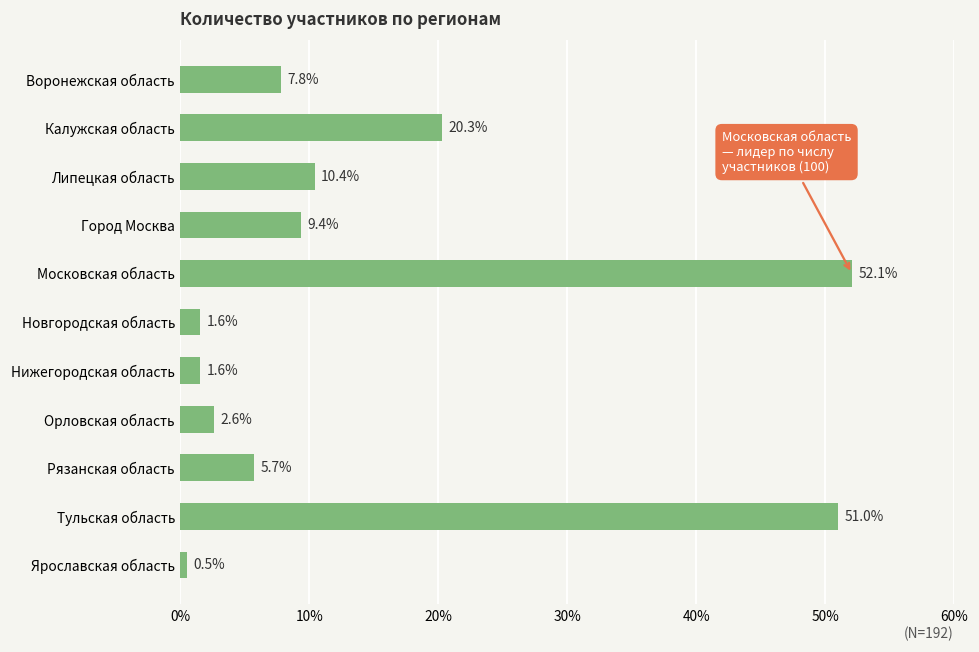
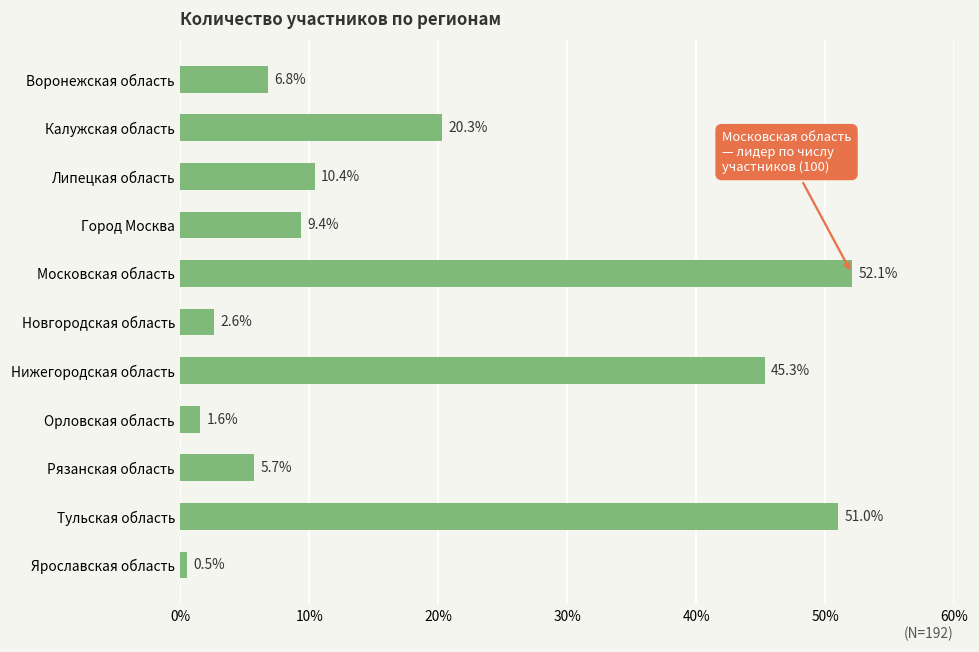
  {
-   "Воронежская область": "7.8%",
+   "Воронежская область": "6.8%",
    "Калужская область": "20.3%",
    "Липецкая область": "10.4%",
    "Город Москва": "9.4%",
    "Московская область": "52.1%",
-   "Новгородская область": "1.6%",
-   "Нижегородская область": "1.6%",
-   "Орловская область": "2.6%",
+   "Новгородская область": "2.6%",
+   "Нижегородская область": "45.3%",
+   "Орловская область": "1.6%",
    "Рязанская область": "5.7%",
    "Тульская область": "51.0%",
    "Ярославская область": "0.5%"
  }
